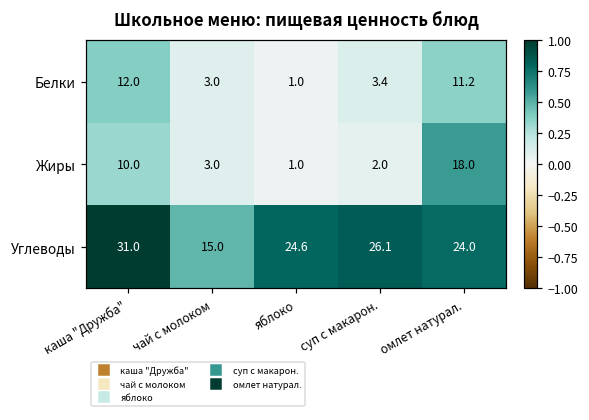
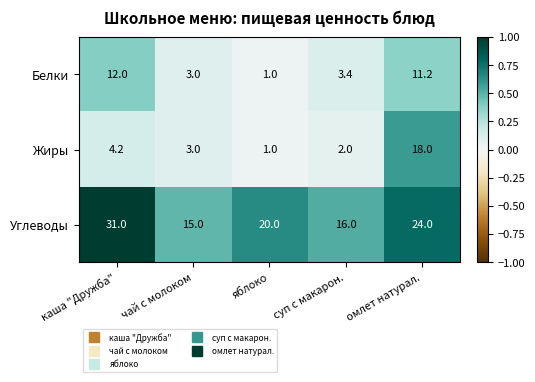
  {
    "Белки": {
      "каша \"Дружба\"": 12.0,
      "чай с молоком": 3.0,
      "яблоко": 1.0,
      "суп с макарон.": 3.4,
      "омлет натурал.": 11.2
    },
    "Жиры": {
-     "каша \"Дружба\"": 10.0,
+     "каша \"Дружба\"": 4.2,
      "чай с молоком": 3.0,
      "яблоко": 1.0,
      "суп с макарон.": 2.0,
      "омлет натурал.": 18.0
    },
    "Углеводы": {
      "каша \"Дружба\"": 31.0,
      "чай с молоком": 15.0,
-     "яблоко": 24.6,
-     "суп с макарон.": 26.1,
+     "яблоко": 20.0,
+     "суп с макарон.": 16.0,
      "омлет натурал.": 24.0
    }
  }
